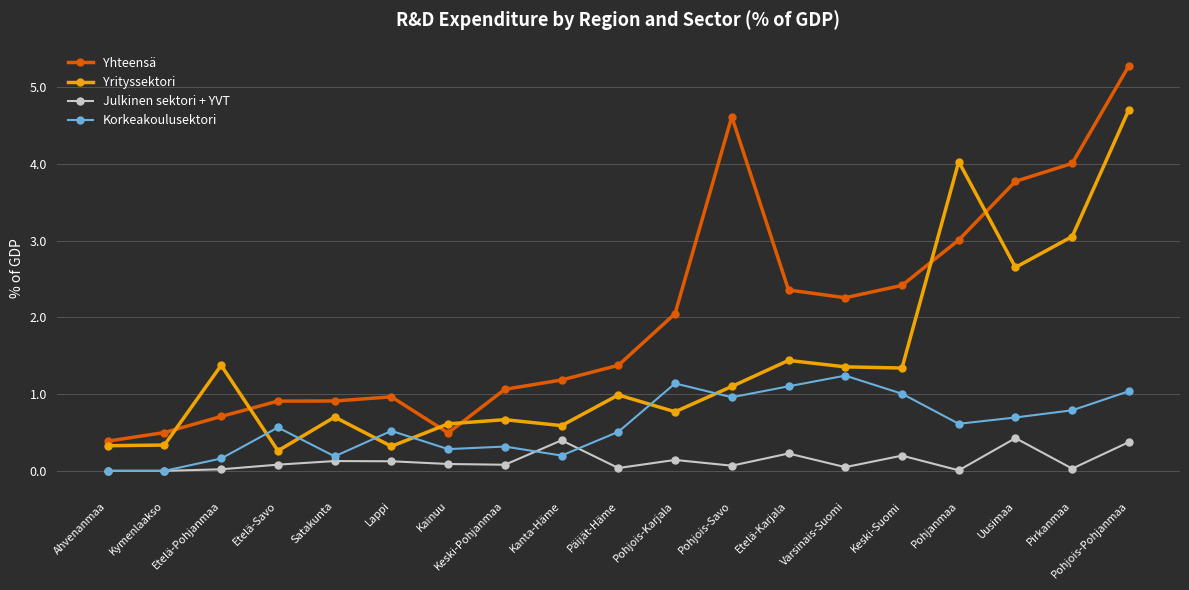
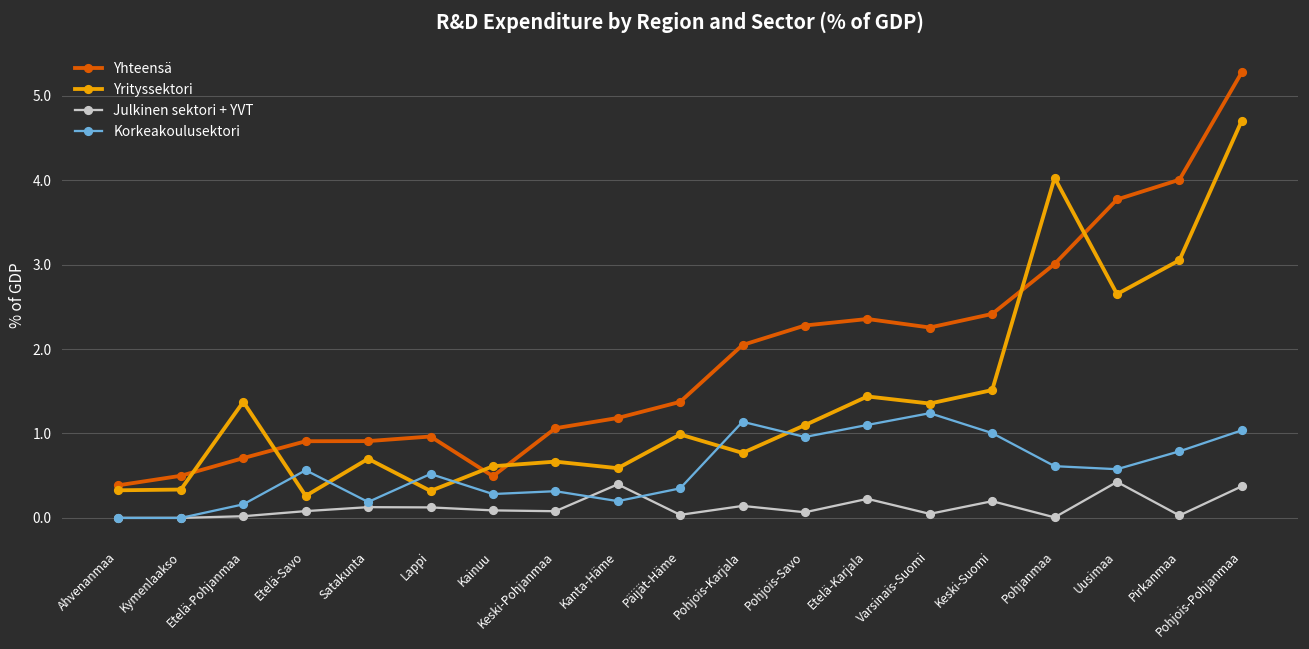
  {
    "Yhteensä": {
      "Ahvenanmaa": 0.4,
      "Kymenlaakso": 0.5,
      "Etelä-Pohjanmaa": 0.7,
      "Etelä-Savo": 0.9,
      "Satakunta": 0.9,
      "Lappi": 1.0,
      "Kainuu": 0.5,
      "Keski-Pohjanmaa": 1.1,
      "Kanta-Häme": 1.2,
      "Päijät-Häme": 1.4,
      "Pohjois-Karjala": 2.0,
-     "Pohjois-Savo": 4.6,
+     "Pohjois-Savo": 2.3,
      "Etelä-Karjala": 2.4,
      "Varsinais-Suomi": 2.3,
      "Keski-Suomi": 2.4,
      "Pohjanmaa": 3.0,
      "Uusimaa": 3.8,
      "Pirkanmaa": 4.0,
      "Pohjois-Pohjanmaa": 5.3
    },
    "Yrityssektori": {
      "Ahvenanmaa": 0.3,
      "Kymenlaakso": 0.3,
      "Etelä-Pohjanmaa": 1.4,
      "Etelä-Savo": 0.3,
      "Satakunta": 0.7,
      "Lappi": 0.3,
      "Kainuu": 0.6,
      "Keski-Pohjanmaa": 0.7,
      "Kanta-Häme": 0.6,
      "Päijät-Häme": 1.0,
      "Pohjois-Karjala": 0.8,
      "Pohjois-Savo": 1.1,
      "Etelä-Karjala": 1.4,
      "Varsinais-Suomi": 1.4,
-     "Keski-Suomi": 1.3,
+     "Keski-Suomi": 1.5,
      "Pohjanmaa": 4.0,
      "Uusimaa": 2.7,
      "Pirkanmaa": 3.1,
      "Pohjois-Pohjanmaa": 4.7
    },
    "Julkinen sektori + YVT": {
      "Etelä-Pohjanmaa": 0.0,
      "Etelä-Savo": 0.1,
      "Satakunta": 0.1,
      "Lappi": 0.1,
      "Kainuu": 0.1,
      "Keski-Pohjanmaa": 0.1,
      "Kanta-Häme": 0.4,
      "Päijät-Häme": 0.0,
      "Pohjois-Karjala": 0.1,
      "Pohjois-Savo": 0.1,
      "Etelä-Karjala": 0.2,
      "Varsinais-Suomi": 0.0,
      "Keski-Suomi": 0.2,
      "Pohjanmaa": 0.0,
      "Uusimaa": 0.4,
      "Pirkanmaa": 0.0,
      "Pohjois-Pohjanmaa": 0.4
    },
    "Korkeakoulusektori": {
      "Etelä-Pohjanmaa": 0.2,
      "Etelä-Savo": 0.6,
      "Satakunta": 0.2,
      "Lappi": 0.5,
      "Kainuu": 0.3,
      "Keski-Pohjanmaa": 0.3,
      "Kanta-Häme": 0.2,
-     "Päijät-Häme": 0.5,
+     "Päijät-Häme": 0.3,
      "Pohjois-Karjala": 1.1,
      "Pohjois-Savo": 1.0,
      "Etelä-Karjala": 1.1,
      "Varsinais-Suomi": 1.2,
      "Keski-Suomi": 1.0,
      "Pohjanmaa": 0.6,
-     "Uusimaa": 0.7,
+     "Uusimaa": 0.6,
      "Pirkanmaa": 0.8,
      "Pohjois-Pohjanmaa": 1.0
    }
  }
